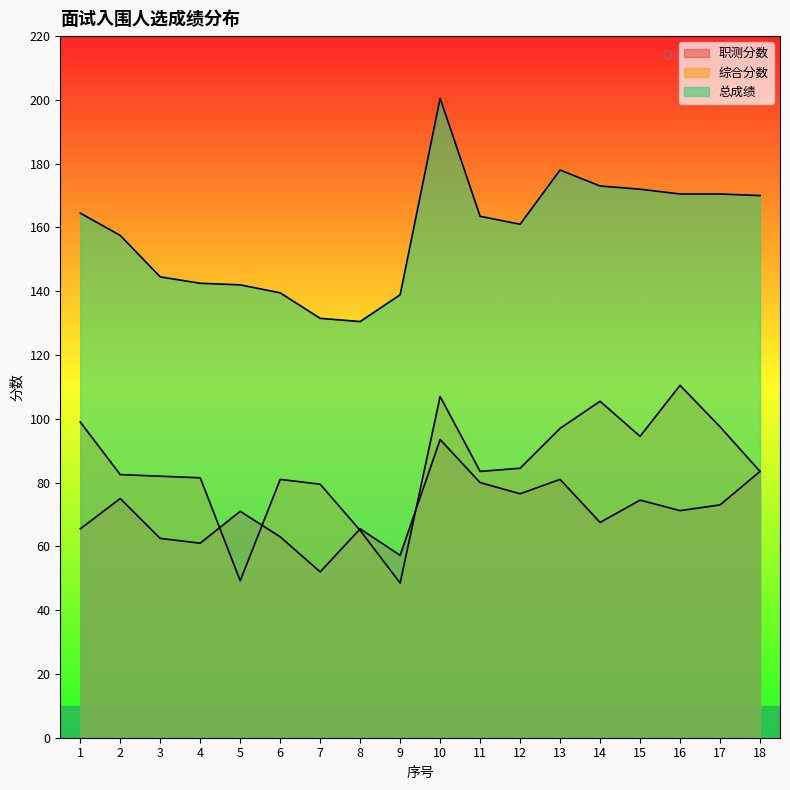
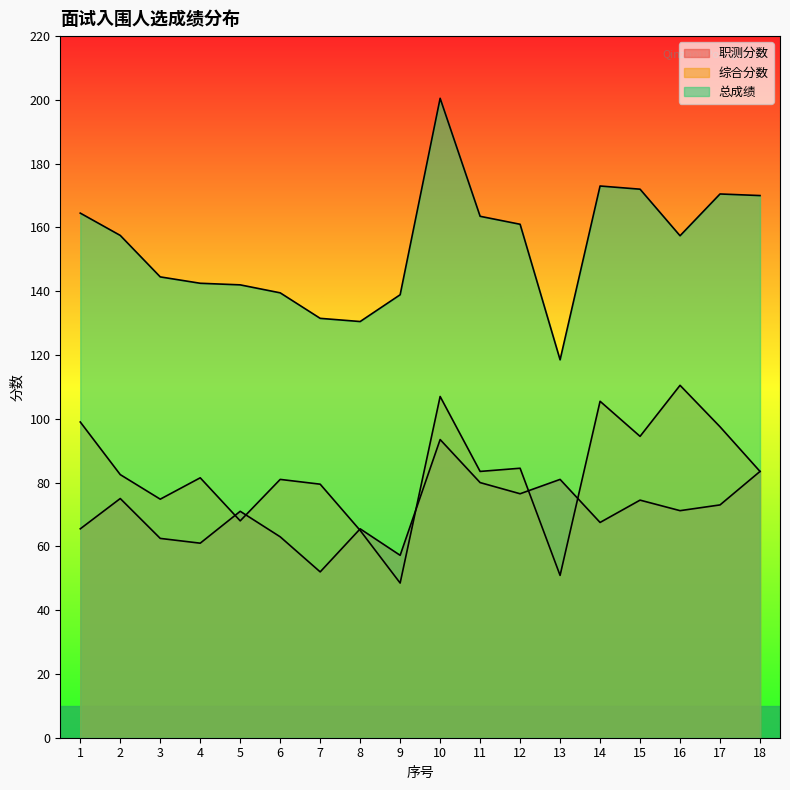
  {
    "职测分数": {
      "1": 66,
      "2": 75,
      "3": 63,
      "4": 61,
      "5": 71,
      "6": 63,
      "7": 52,
      "9": 57,
      "10": 94,
      "11": 80,
      "12": 77,
      "13": 81,
      "14": 68,
      "15": 75,
      "16": 71,
      "17": 73
    },
    "综合分数": {
      "1": 99,
      "2": 83,
-     "3": 82,
+     "3": 75,
      "4": 82,
-     "5": 49,
+     "5": 68,
      "6": 81,
      "7": 80,
      "9": 49,
      "10": 107,
      "11": 84,
      "12": 85,
-     "13": 97,
+     "13": 51,
      "14": 106,
      "15": 95,
      "16": 111,
      "17": 98
    },
    "总成绩": {
      "1": 165,
      "2": 158,
      "3": 145,
      "4": 143,
      "5": 142,
      "6": 140,
      "7": 132,
      "8": 131,
      "9": 139,
      "10": 201,
      "11": 164,
      "12": 161,
-     "13": 178,
+     "13": 119,
      "14": 173,
      "15": 172,
-     "16": 171,
+     "16": 157,
      "17": 171,
      "18": 170
    }
  }
